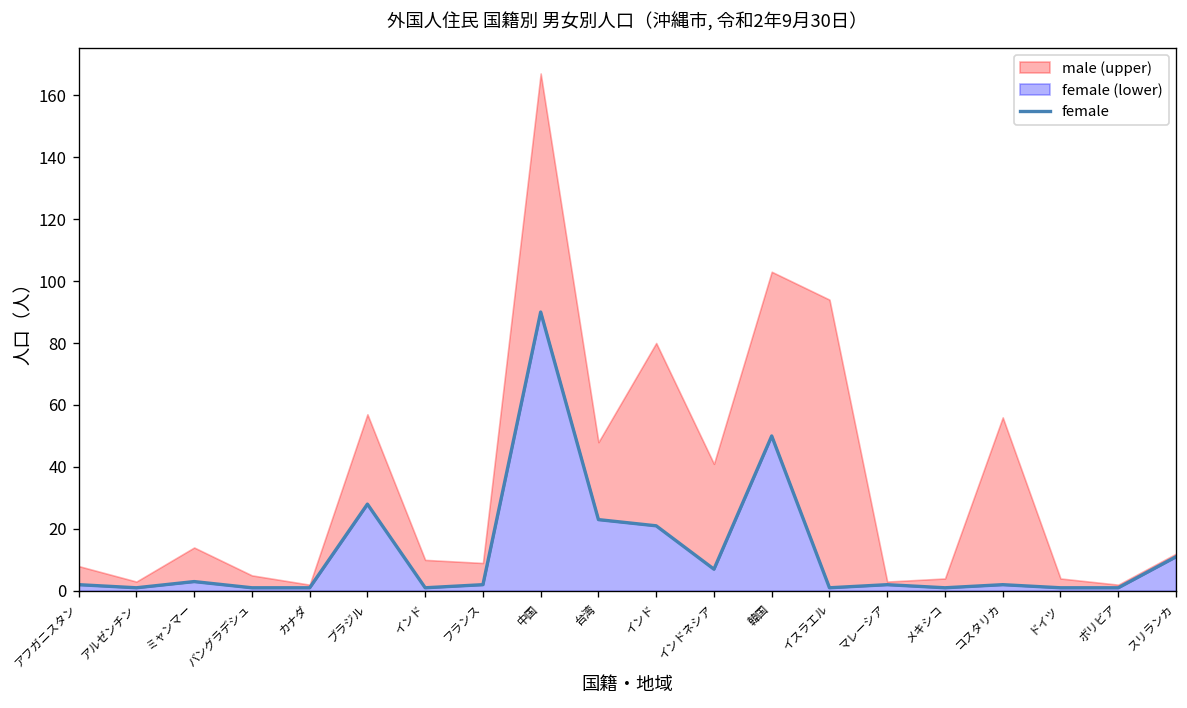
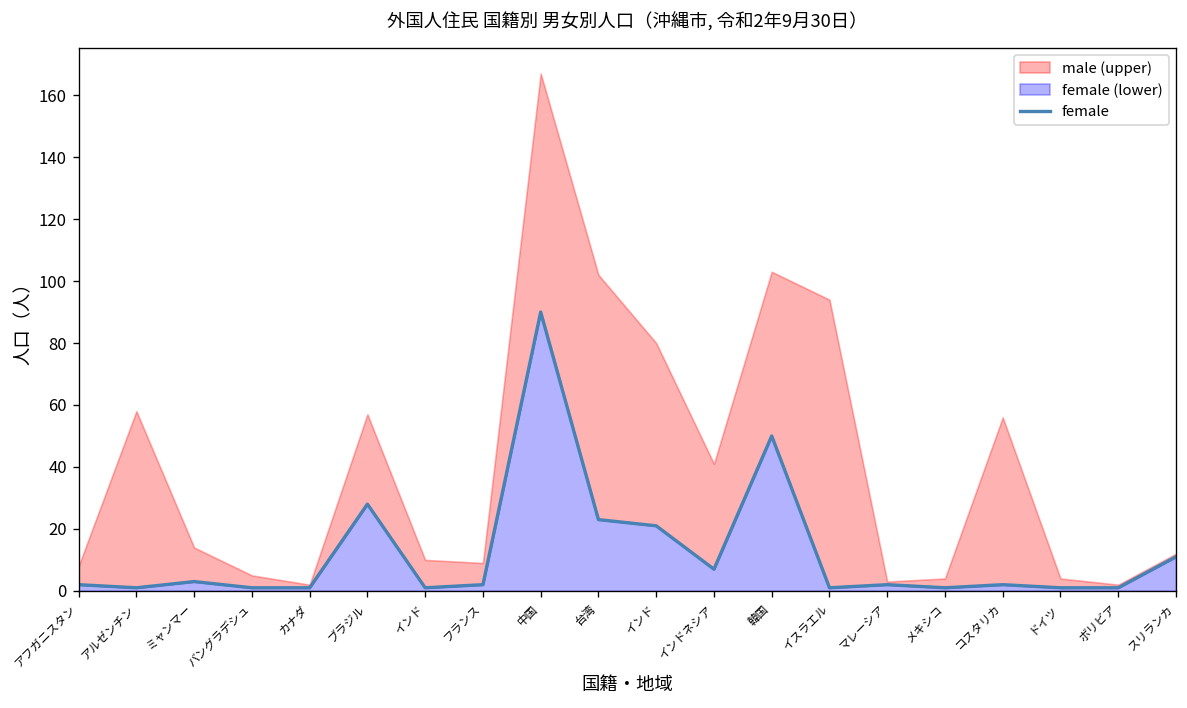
  {
    "male (upper)": {
      "アフガニスタン": 6,
-     "アルゼンチン": 2,
+     "アルゼンチン": 57,
      "ミャンマー": 11,
      "バングラデシュ": 4,
      "カナダ": 1,
      "ブラジル": 29,
      "フランス": 7,
      "中国": 77,
-     "台湾": 25,
+     "台湾": 79,
      "インドネシア": 34,
      "韓国": 53,
      "イスラエル": 93,
      "マレーシア": 1,
      "メキシコ": 3,
      "コスタリカ": 54,
      "ドイツ": 3,
      "ボリビア": 1,
      "スリランカ": 1
    },
    "female (lower)": {
      "アフガニスタン": 2,
      "アルゼンチン": 1,
      "ミャンマー": 3,
      "バングラデシュ": 1,
      "カナダ": 1,
      "ブラジル": 28,
      "フランス": 2,
      "中国": 90,
      "台湾": 23,
      "インドネシア": 7,
      "韓国": 50,
      "イスラエル": 1,
      "マレーシア": 2,
      "メキシコ": 1,
      "コスタリカ": 2,
      "ドイツ": 1,
      "ボリビア": 1,
      "スリランカ": 11
    }
  }
